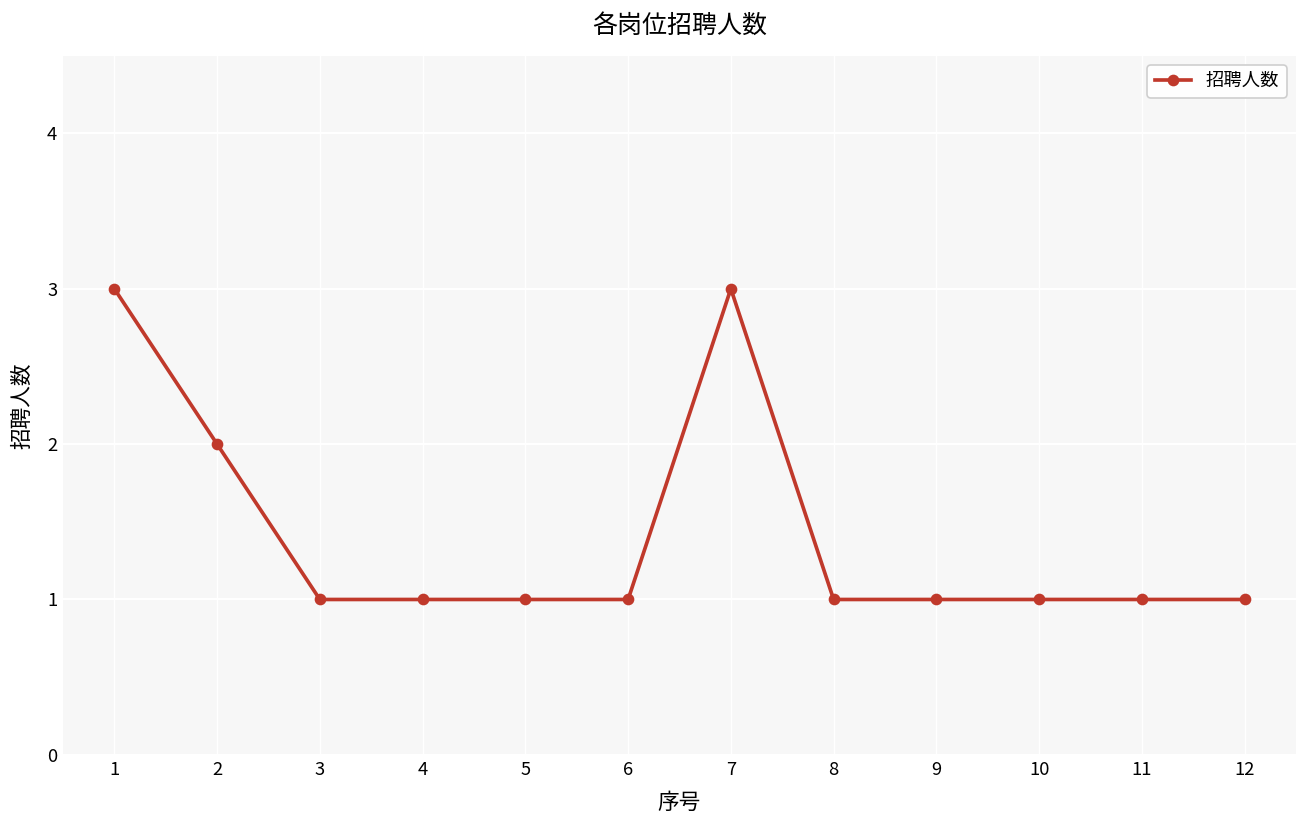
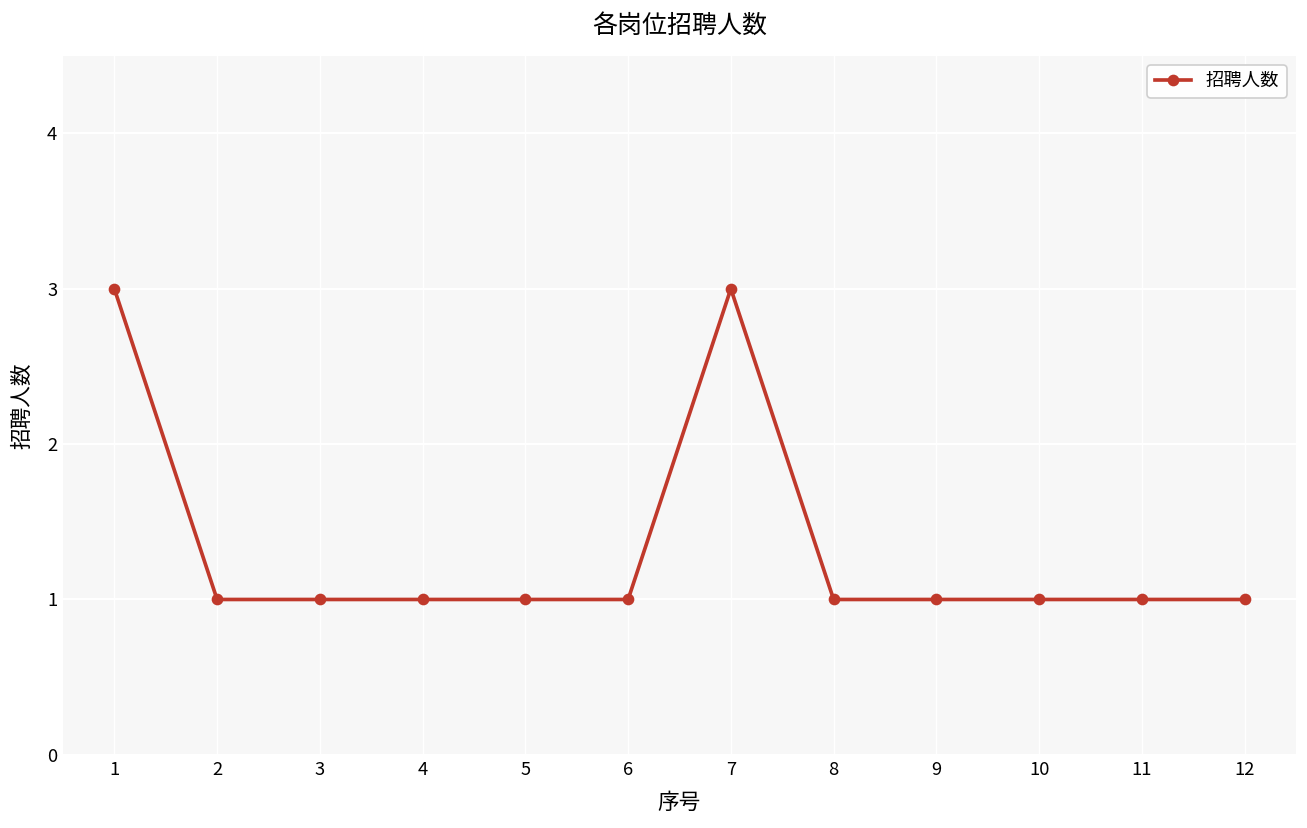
  {
    "1": 3,
-   "2": 2,
+   "2": 1,
    "3": 1,
    "4": 1,
    "5": 1,
    "6": 1,
    "7": 3,
    "8": 1,
    "9": 1,
    "10": 1,
    "11": 1,
    "12": 1
  }
